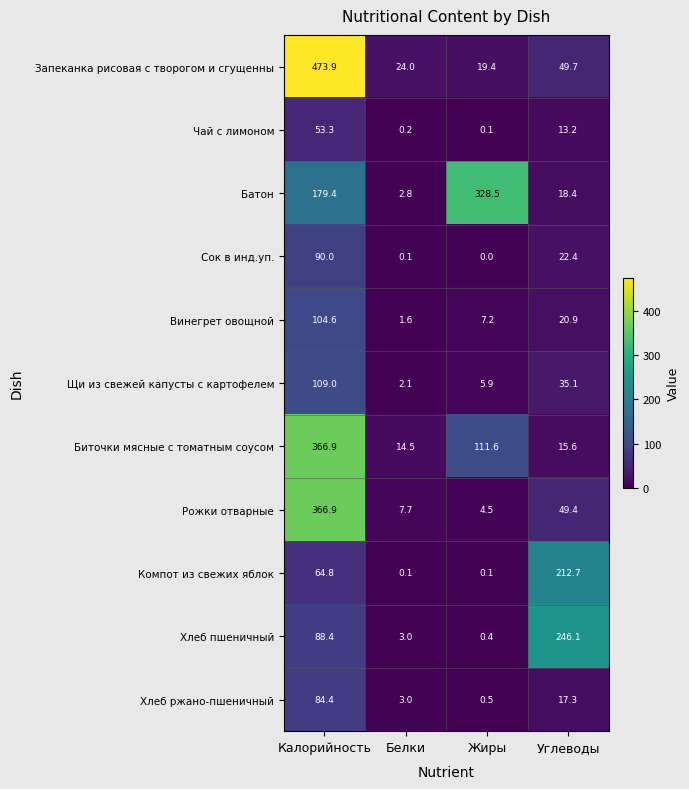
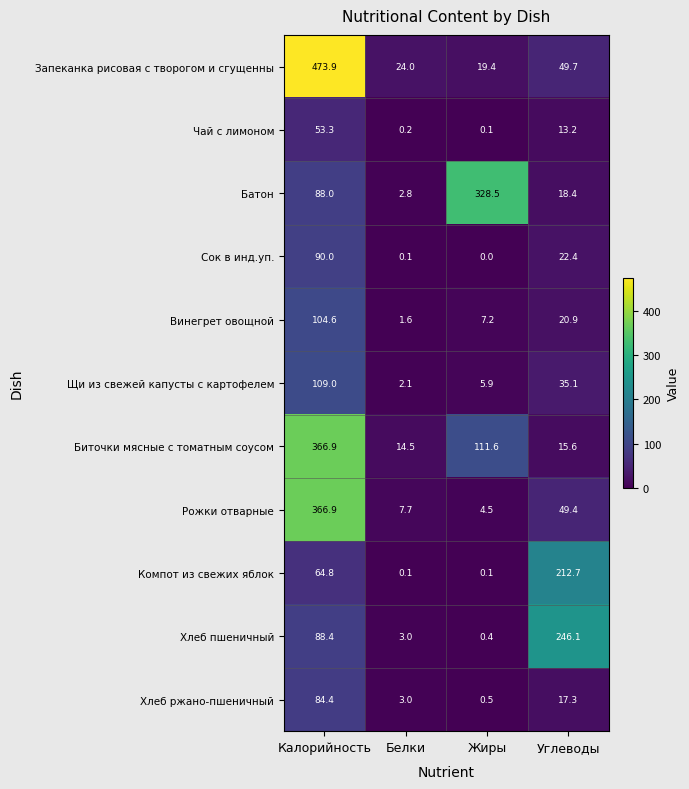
  {
    "Запеканка рисовая с творогом и сгущенны": {
      "Калорийность": 473.9,
      "Белки": 24.0,
      "Жиры": 19.4,
      "Углеводы": 49.7
    },
    "Чай с лимоном": {
      "Калорийность": 53.3,
      "Белки": 0.2,
      "Жиры": 0.1,
      "Углеводы": 13.2
    },
    "Батон": {
-     "Калорийность": 179.4,
+     "Калорийность": 88.0,
      "Белки": 2.8,
      "Жиры": 328.5,
      "Углеводы": 18.4
    },
    "Сок в инд.уп.": {
      "Калорийность": 90.0,
      "Белки": 0.1,
      "Жиры": 0.0,
      "Углеводы": 22.4
    },
    "Винегрет овощной": {
      "Калорийность": 104.6,
      "Белки": 1.6,
      "Жиры": 7.2,
      "Углеводы": 20.9
    },
    "Щи из свежей капусты с картофелем": {
      "Калорийность": 109.0,
      "Белки": 2.1,
      "Жиры": 5.9,
      "Углеводы": 35.1
    },
    "Биточки мясные с томатным соусом": {
      "Калорийность": 366.9,
      "Белки": 14.5,
      "Жиры": 111.6,
      "Углеводы": 15.6
    },
    "Рожки отварные": {
      "Калорийность": 366.9,
      "Белки": 7.7,
      "Жиры": 4.5,
      "Углеводы": 49.4
    },
    "Компот из свежих яблок": {
      "Калорийность": 64.8,
      "Белки": 0.1,
      "Жиры": 0.1,
      "Углеводы": 212.7
    },
    "Хлеб пшеничный": {
      "Калорийность": 88.4,
      "Белки": 3.0,
      "Жиры": 0.4,
      "Углеводы": 246.1
    },
    "Хлеб ржано-пшеничный": {
      "Калорийность": 84.4,
      "Белки": 3.0,
      "Жиры": 0.5,
      "Углеводы": 17.3
    }
  }
